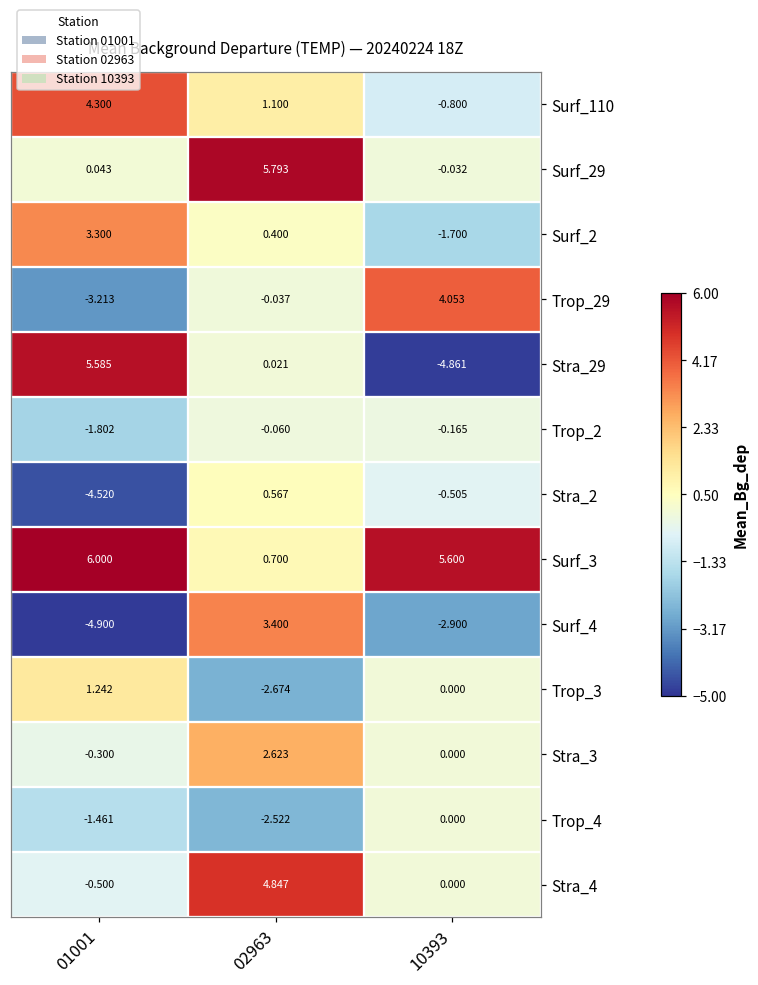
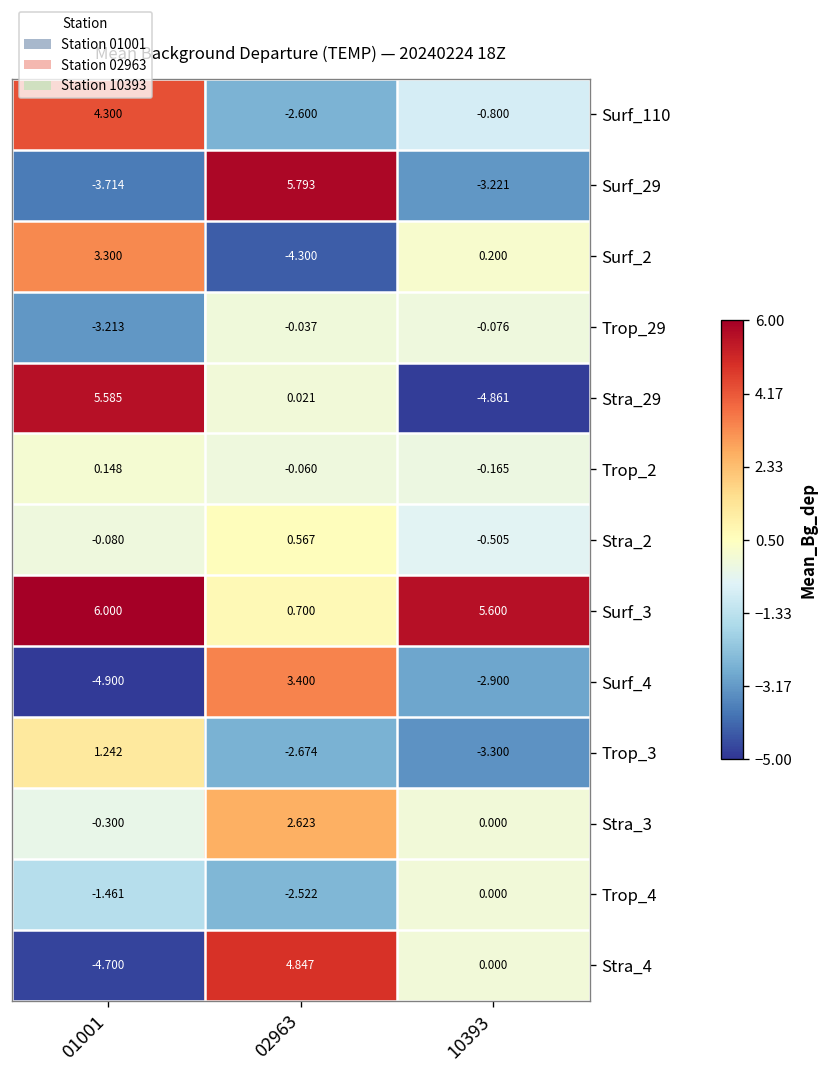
  {
    "Surf_110": {
      "01001": 4.300,
-     "02963": 1.100,
+     "02963": -2.600,
      "10393": -0.800
    },
    "Surf_29": {
-     "01001": 0.043,
+     "01001": -3.714,
      "02963": 5.793,
-     "10393": -0.032
+     "10393": -3.221
    },
    "Surf_2": {
      "01001": 3.300,
-     "02963": 0.400,
-     "10393": -1.700
+     "02963": -4.300,
+     "10393": 0.200
    },
    "Trop_29": {
      "01001": -3.213,
      "02963": -0.037,
-     "10393": 4.053
+     "10393": -0.076
    },
    "Stra_29": {
      "01001": 5.585,
      "02963": 0.021,
      "10393": -4.861
    },
    "Trop_2": {
-     "01001": -1.802,
+     "01001": 0.148,
      "02963": -0.060,
      "10393": -0.165
    },
    "Stra_2": {
-     "01001": -4.520,
+     "01001": -0.080,
      "02963": 0.567,
      "10393": -0.505
    },
    "Surf_3": {
      "01001": 6.000,
      "02963": 0.700,
      "10393": 5.600
    },
    "Surf_4": {
      "01001": -4.900,
      "02963": 3.400,
      "10393": -2.900
    },
    "Trop_3": {
      "01001": 1.242,
      "02963": -2.674,
-     "10393": 0.000
+     "10393": -3.300
    },
    "Stra_3": {
      "01001": -0.300,
      "02963": 2.623,
      "10393": 0.000
    },
    "Trop_4": {
      "01001": -1.461,
      "02963": -2.522,
      "10393": 0.000
    },
    "Stra_4": {
-     "01001": -0.500,
+     "01001": -4.700,
      "02963": 4.847,
      "10393": 0.000
    }
  }
